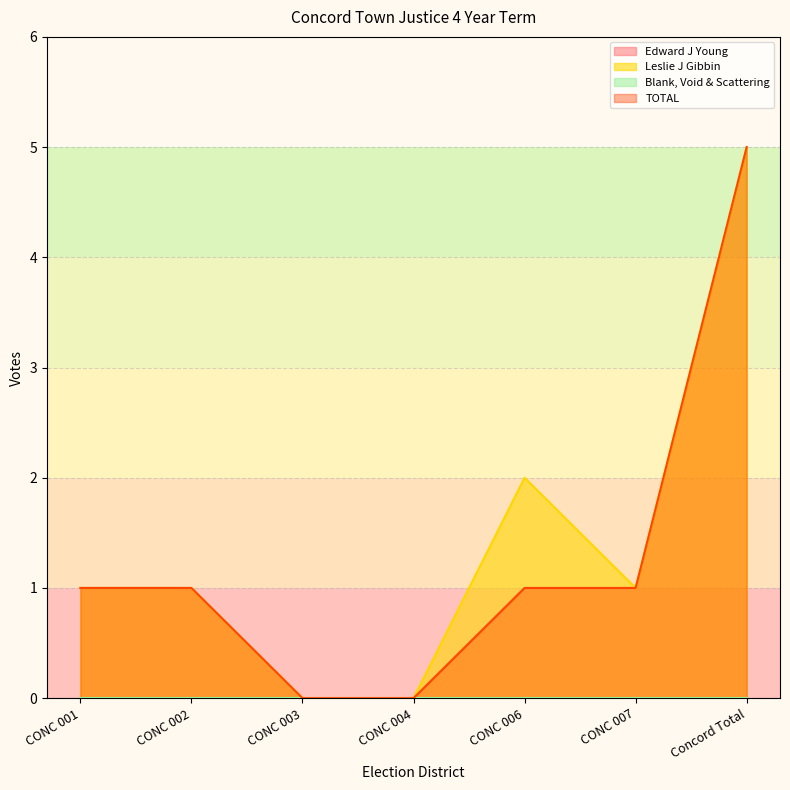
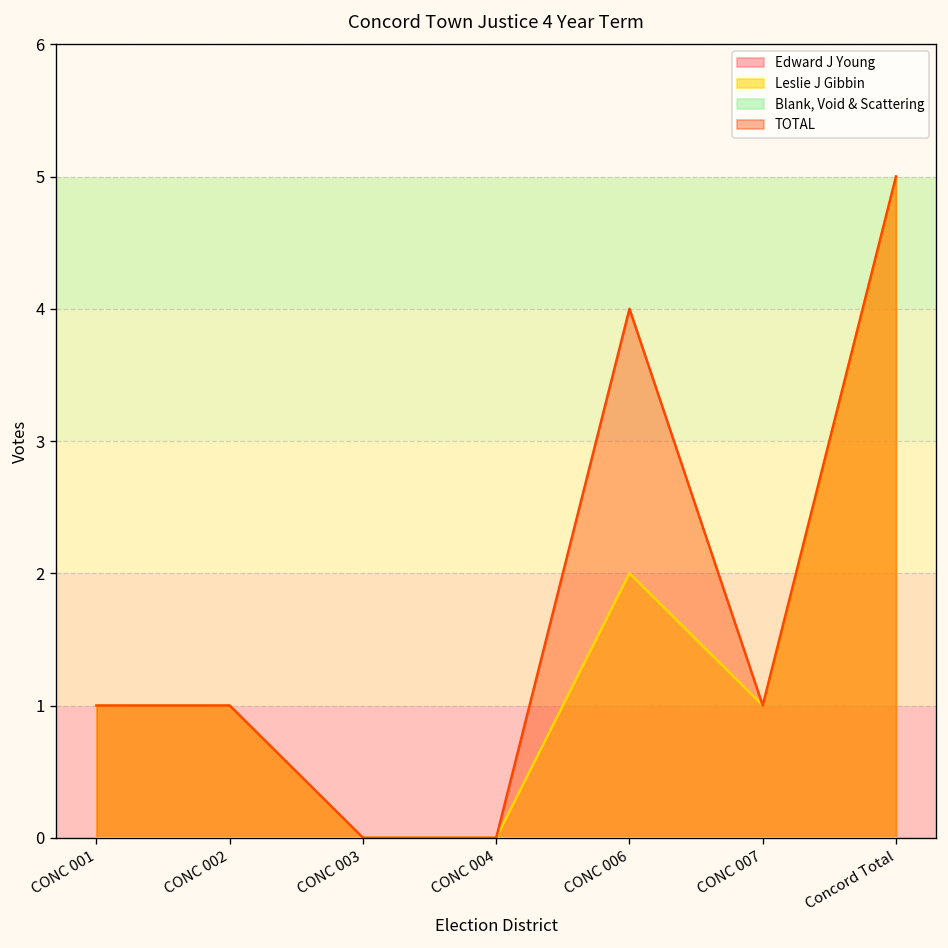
  {
    "Blank, Void & Scattering": {
      "CONC 001": 0,
      "CONC 002": 0,
      "CONC 006": 0,
      "CONC 007": 0,
      "Concord Total": 0
    },
    "Leslie J Gibbin": {
      "CONC 006": 2
    },
    "TOTAL": {
-     "CONC 006": 1
+     "CONC 006": 4
    }
  }
